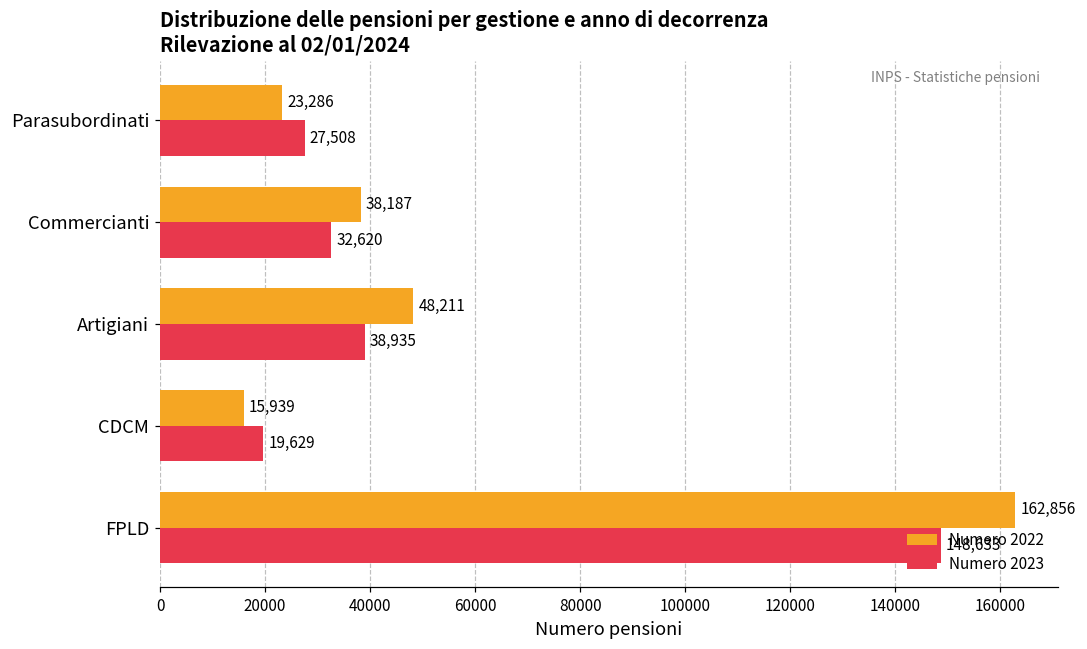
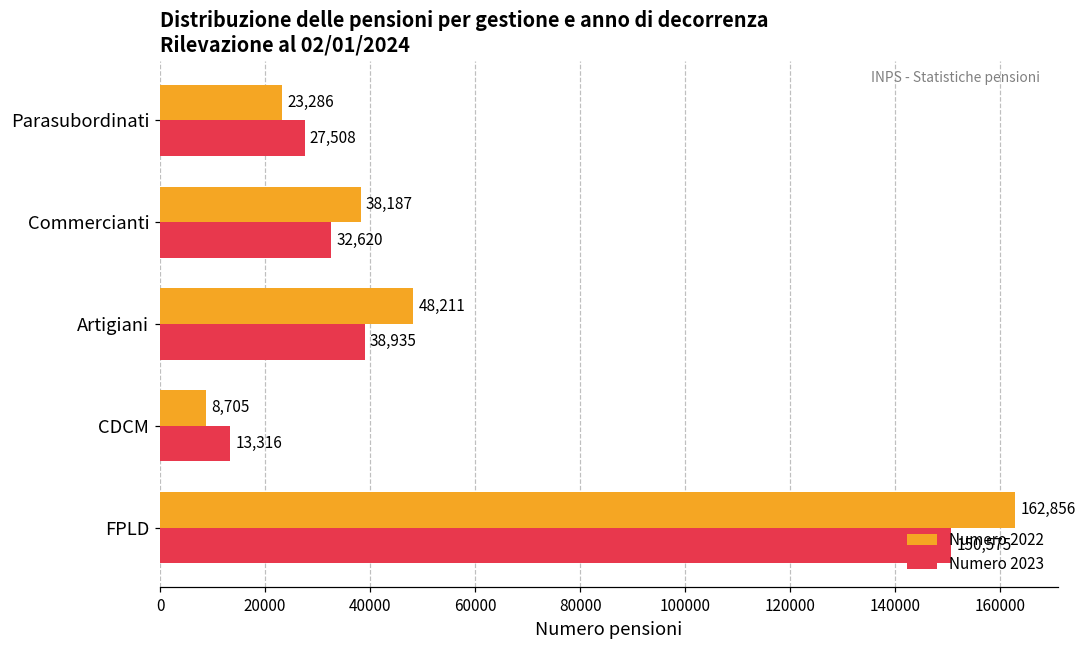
  {
    "Numero 2022": {
      "Parasubordinati": "23,286",
      "Commercianti": "38,187",
      "Artigiani": "48,211",
-     "CDCM": "15,939",
+     "CDCM": "8,705",
      "FPLD": "162,856"
    },
    "Numero 2023": {
      "Parasubordinati": "27,508",
      "Commercianti": "32,620",
      "Artigiani": "38,935",
-     "CDCM": "19,629",
-     "FPLD": "148,633"
+     "CDCM": "13,316",
+     "FPLD": "150,575"
    }
  }
